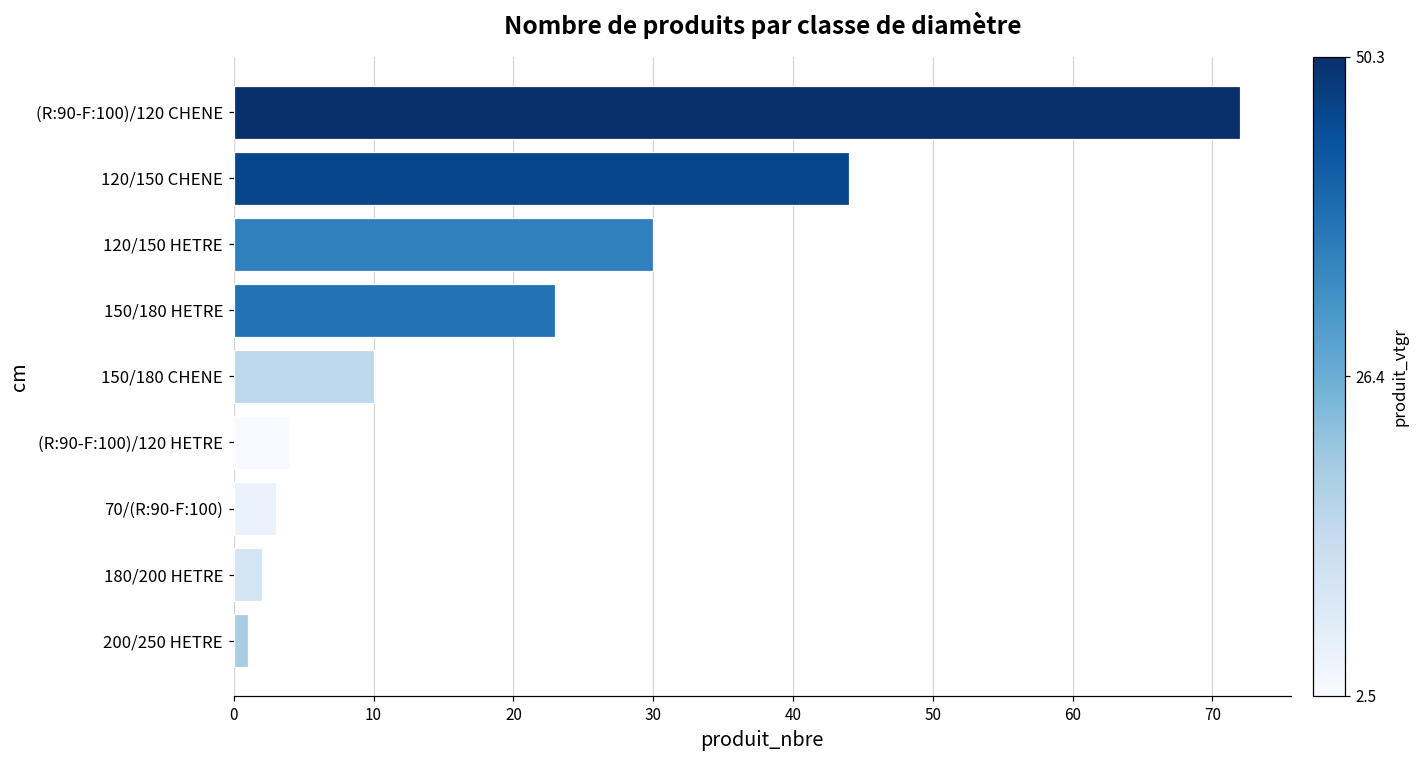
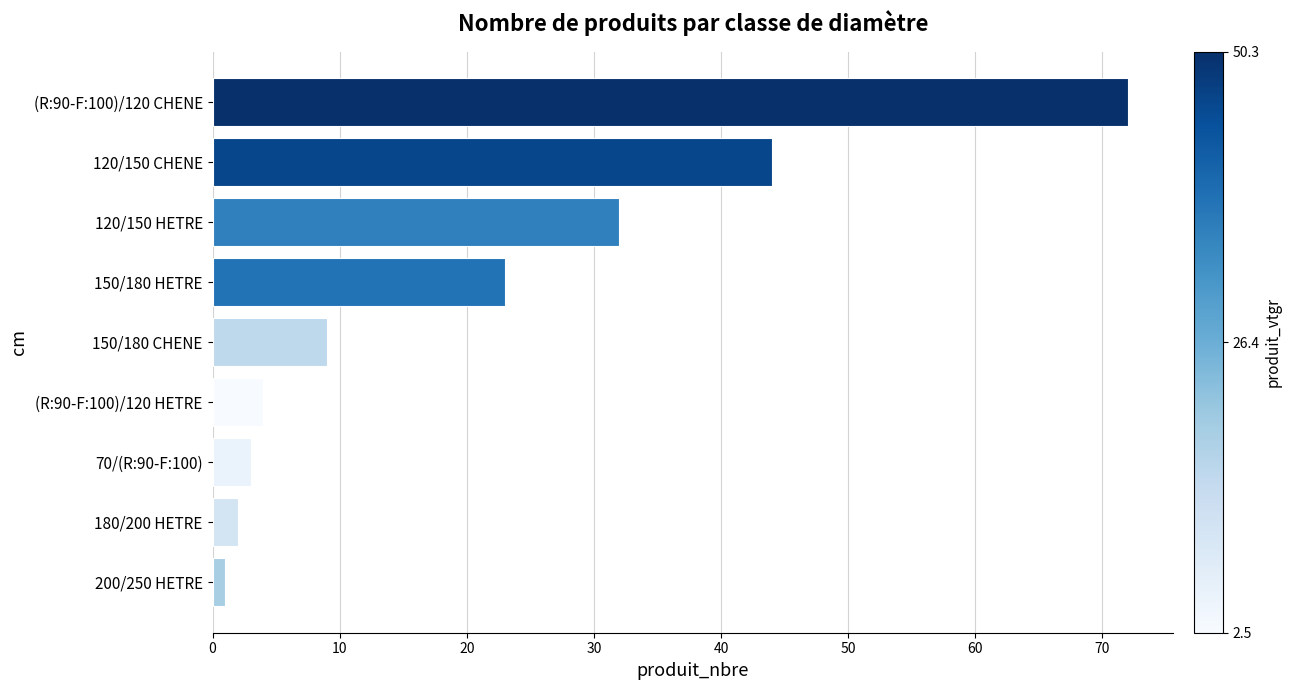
  {
    "(R:90-F:100)/120 CHENE": 72,
    "120/150 CHENE": 44,
-   "120/150 HETRE": 30,
+   "120/150 HETRE": 32,
    "150/180 HETRE": 23,
-   "150/180 CHENE": 10,
+   "150/180 CHENE": 9,
    "(R:90-F:100)/120 HETRE": 4,
    "70/(R:90-F:100)": 3,
    "180/200 HETRE": 2,
    "200/250 HETRE": 1
  }
